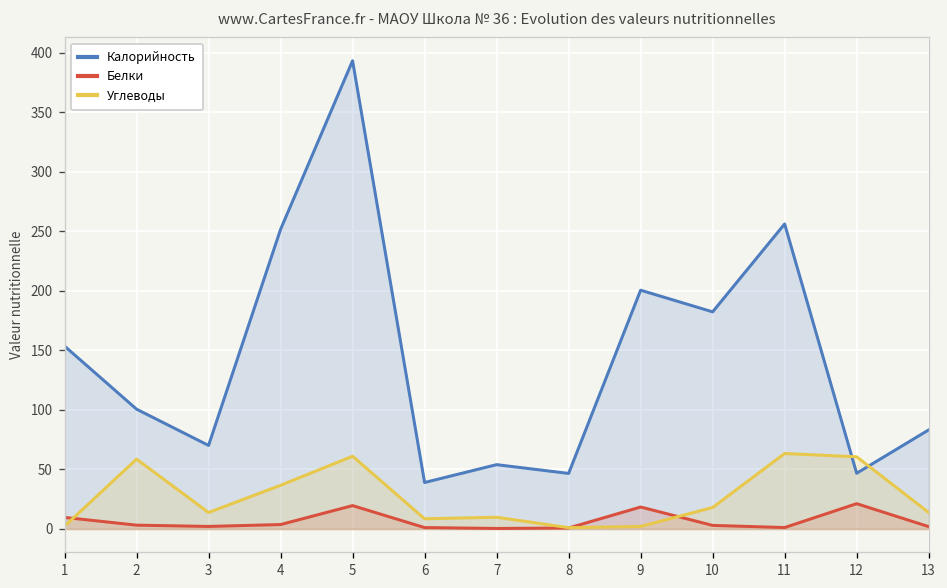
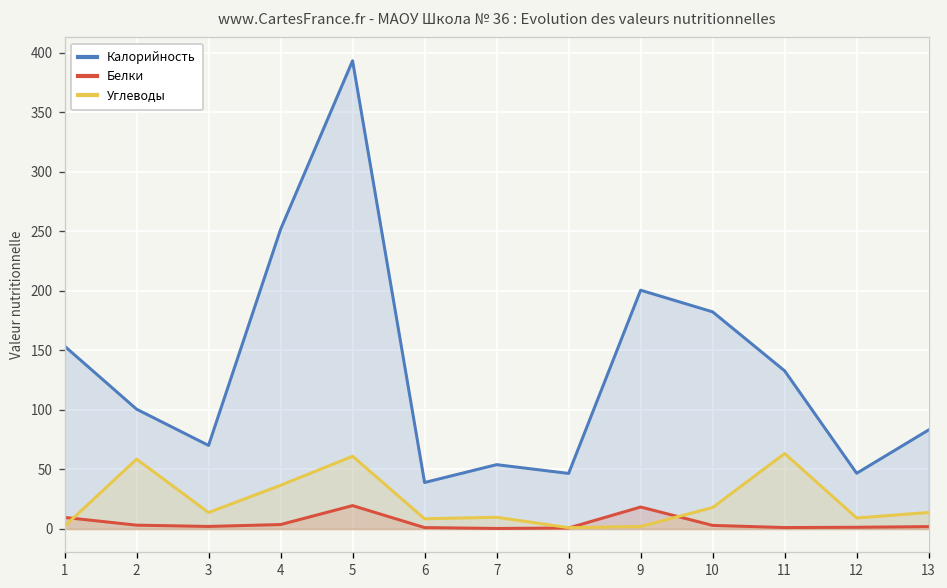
  {
    "Калорийность": {
      "1": 150,
      "2": 100,
      "3": 70,
      "4": 250,
      "5": 390,
      "6": 40,
      "7": 50,
      "8": 50,
      "9": 200,
      "10": 180,
-     "11": 260,
+     "11": 130,
      "12": 50,
      "13": 80
    },
    "Белки": {
      "1": 10,
      "2": 0,
      "3": 0,
      "4": 0,
      "5": 20,
      "6": 0,
      "7": 0,
      "9": 20,
      "10": 0,
      "11": 0,
-     "12": 20,
+     "12": 0,
      "13": 0
    },
    "Углеводы": {
      "1": 0,
      "2": 60,
      "3": 10,
      "4": 40,
      "5": 60,
      "6": 10,
      "7": 10,
      "9": 0,
      "10": 20,
      "11": 60,
-     "12": 60,
+     "12": 10,
      "13": 10
    }
  }
